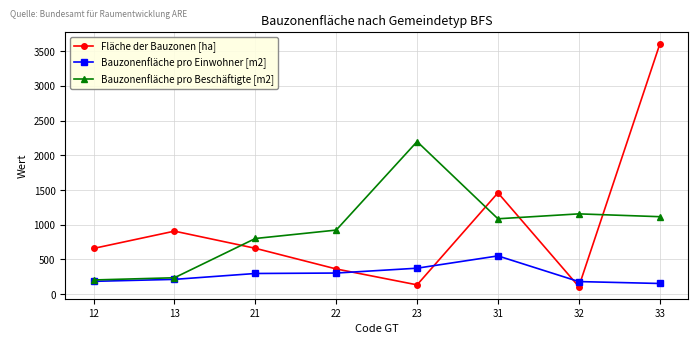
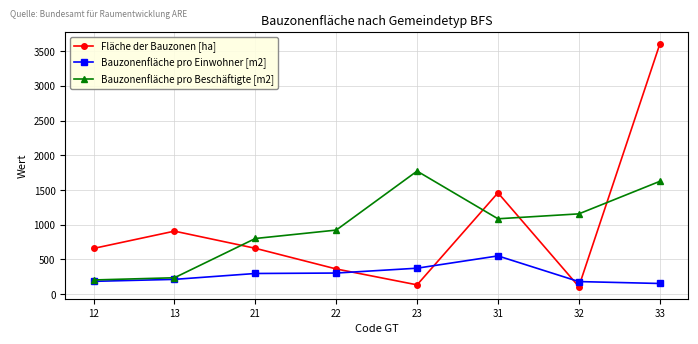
  {
    "Fläche der Bauzonen [ha]": {
      "12": 700,
      "13": 900,
      "21": 700,
      "22": 400,
      "23": 100,
      "31": 1500,
      "32": 100,
      "33": 3600
    },
    "Bauzonenfläche pro Einwohner [m2]": {
      "21": 300,
      "22": 300,
      "23": 400,
      "31": 600,
      "32": 200,
      "33": 200
    },
    "Bauzonenfläche pro Beschäftigte [m2]": {
      "21": 800,
      "22": 900,
-     "23": 2200,
+     "23": 1800,
      "31": 1100,
      "32": 1200,
-     "33": 1100
+     "33": 1600
    }
  }
